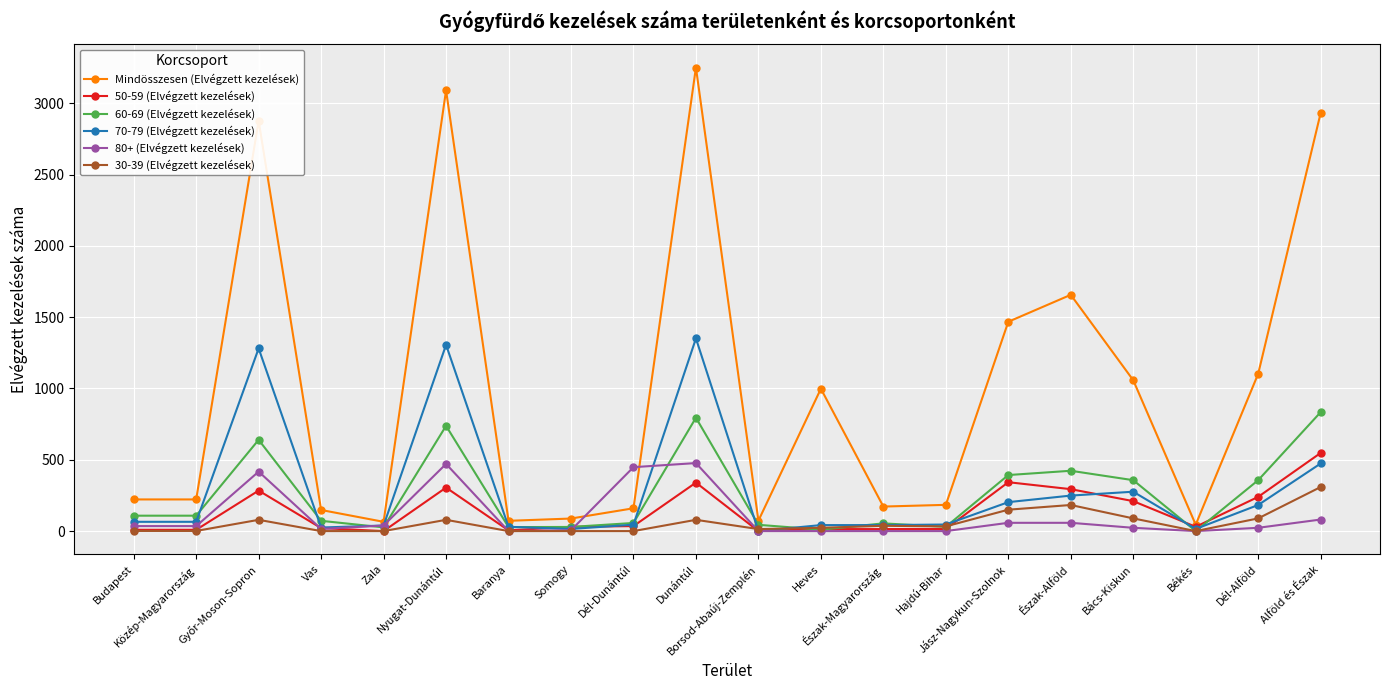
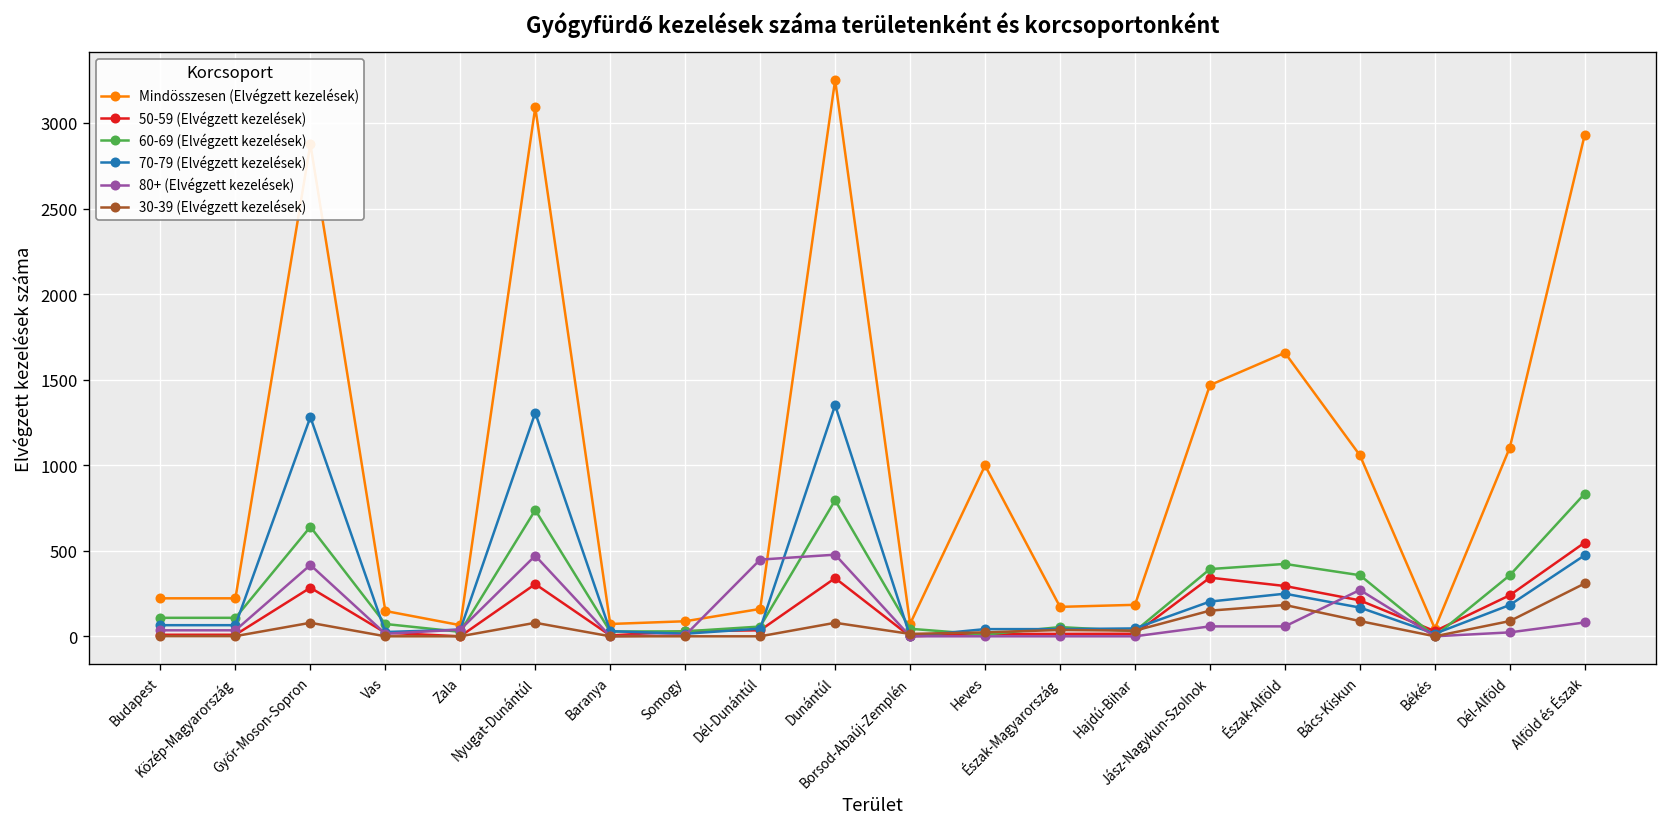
  {
    "Mindösszesen (Elvégzett kezelések)": {
      "Budapest": 220,
      "Közép-Magyarország": 220,
      "Vas": 150,
      "Zala": 70,
      "Nyugat-Dunántúl": 3090,
      "Baranya": 70,
      "Somogy": 90,
      "Dél-Dunántúl": 160,
      "Dunántúl": 3250,
      "Borsod-Abaúj-Zemplén": 70,
      "Heves": 1000,
      "Észak-Magyarország": 170,
      "Hajdú-Bihar": 180,
      "Jász-Nagykun-Szolnok": 1470,
      "Észak-Alföld": 1660,
      "Bács-Kiskun": 1060,
      "Dél-Alföld": 1100,
      "Alföld és Észak": 2930
    },
    "50-59 (Elvégzett kezelések)": {
      "Győr-Moson-Sopron": 280,
      "Nyugat-Dunántúl": 310,
      "Dunántúl": 340,
      "Jász-Nagykun-Szolnok": 340,
      "Észak-Alföld": 290,
      "Bács-Kiskun": 210,
      "Dél-Alföld": 240,
      "Alföld és Észak": 550
    },
    "60-69 (Elvégzett kezelések)": {
      "Budapest": 110,
      "Közép-Magyarország": 110,
      "Győr-Moson-Sopron": 640,
      "Vas": 70,
      "Nyugat-Dunántúl": 740,
      "Dunántúl": 800,
      "Borsod-Abaúj-Zemplén": 40,
      "Jász-Nagykun-Szolnok": 390,
      "Észak-Alföld": 420,
      "Bács-Kiskun": 360,
      "Dél-Alföld": 360,
      "Alföld és Észak": 830
    },
    "70-79 (Elvégzett kezelések)": {
      "Budapest": 70,
      "Közép-Magyarország": 70,
      "Győr-Moson-Sopron": 1280,
      "Nyugat-Dunántúl": 1310,
      "Dunántúl": 1350,
      "Heves": 40,
      "Jász-Nagykun-Szolnok": 200,
      "Észak-Alföld": 250,
-     "Bács-Kiskun": 280,
+     "Bács-Kiskun": 170,
      "Dél-Alföld": 180,
      "Alföld és Észak": 470
    },
    "80+ (Elvégzett kezelések)": {
      "Budapest": 40,
      "Közép-Magyarország": 40,
      "Győr-Moson-Sopron": 420,
      "Nyugat-Dunántúl": 470,
      "Dél-Dunántúl": 450,
      "Dunántúl": 480,
      "Jász-Nagykun-Szolnok": 60,
      "Észak-Alföld": 60,
-     "Bács-Kiskun": 20,
+     "Bács-Kiskun": 270,
      "Dél-Alföld": 20,
      "Alföld és Észak": 80
    },
    "30-39 (Elvégzett kezelések)": {
      "Győr-Moson-Sopron": 80,
      "Nyugat-Dunántúl": 80,
      "Dél-Dunántúl": 0,
      "Dunántúl": 80,
      "Jász-Nagykun-Szolnok": 150,
      "Észak-Alföld": 180,
      "Bács-Kiskun": 90,
      "Dél-Alföld": 90,
      "Alföld és Észak": 310
    }
  }
